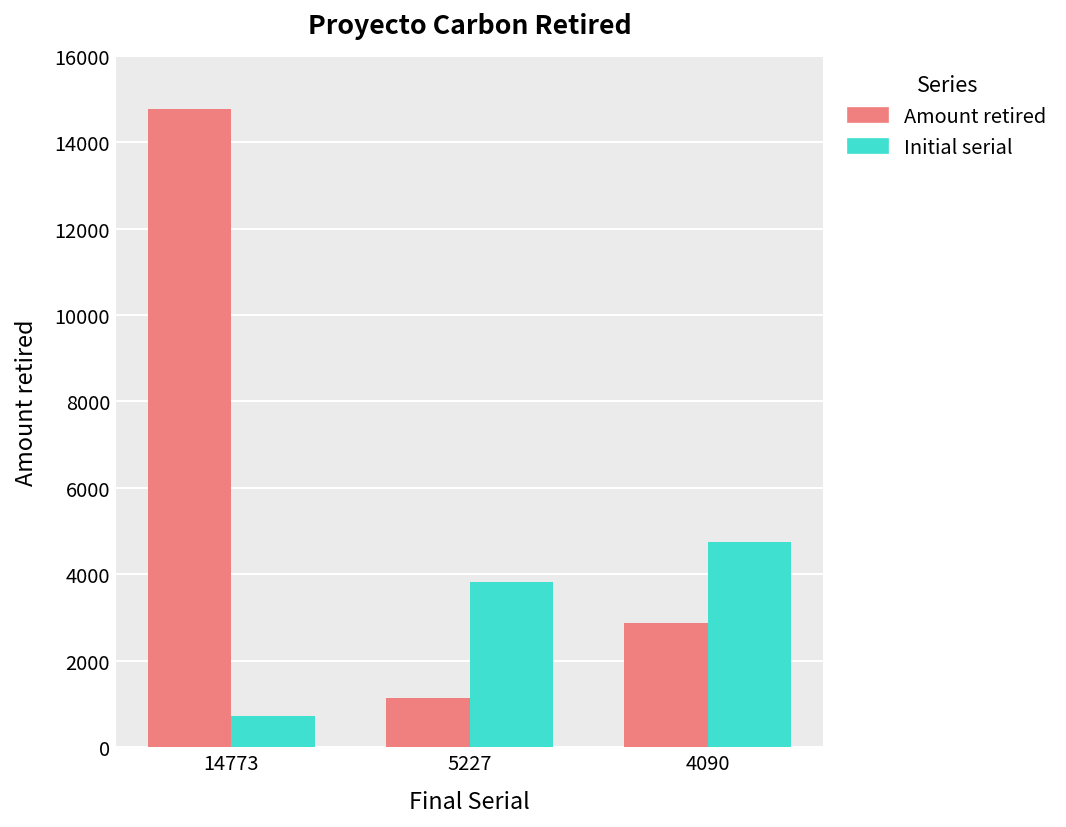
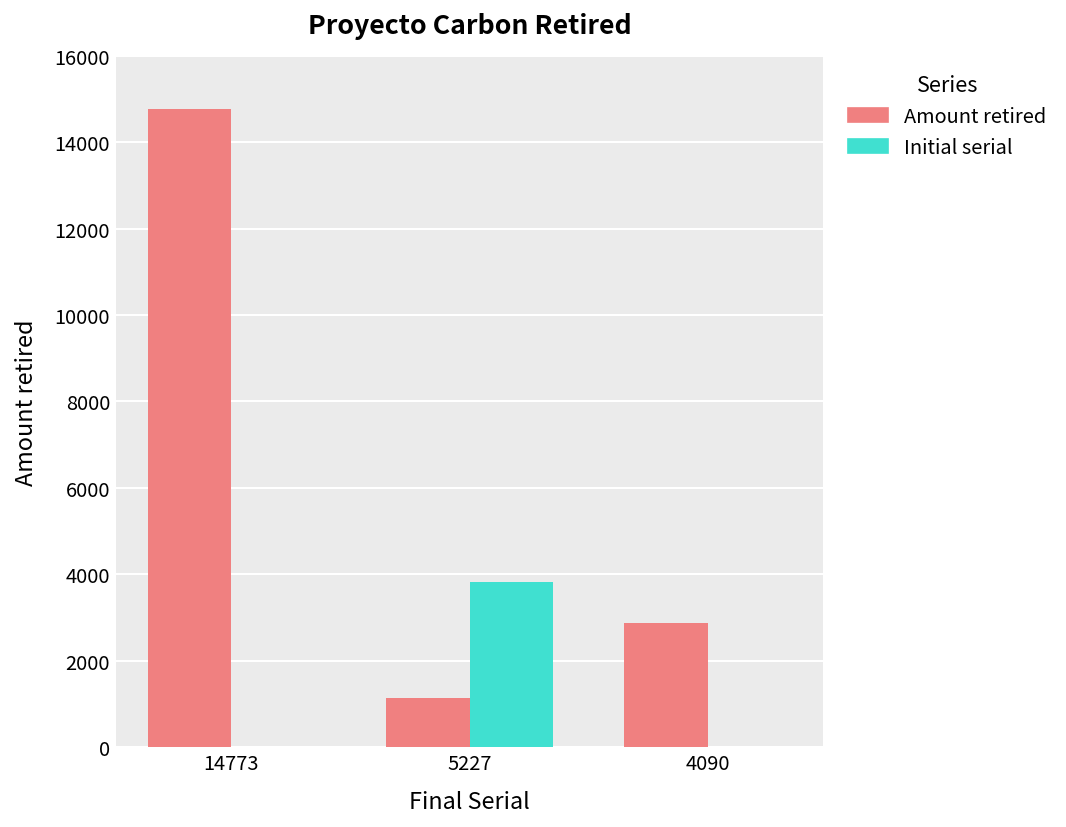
  {
    "Amount retired": {
      "14773": 14800,
      "5227": 1100,
      "4090": 2900
    },
    "Initial serial": {
-     "14773": 700,
+     "14773": 0,
      "5227": 3800,
-     "4090": 4700
+     "4090": 0
    }
  }
